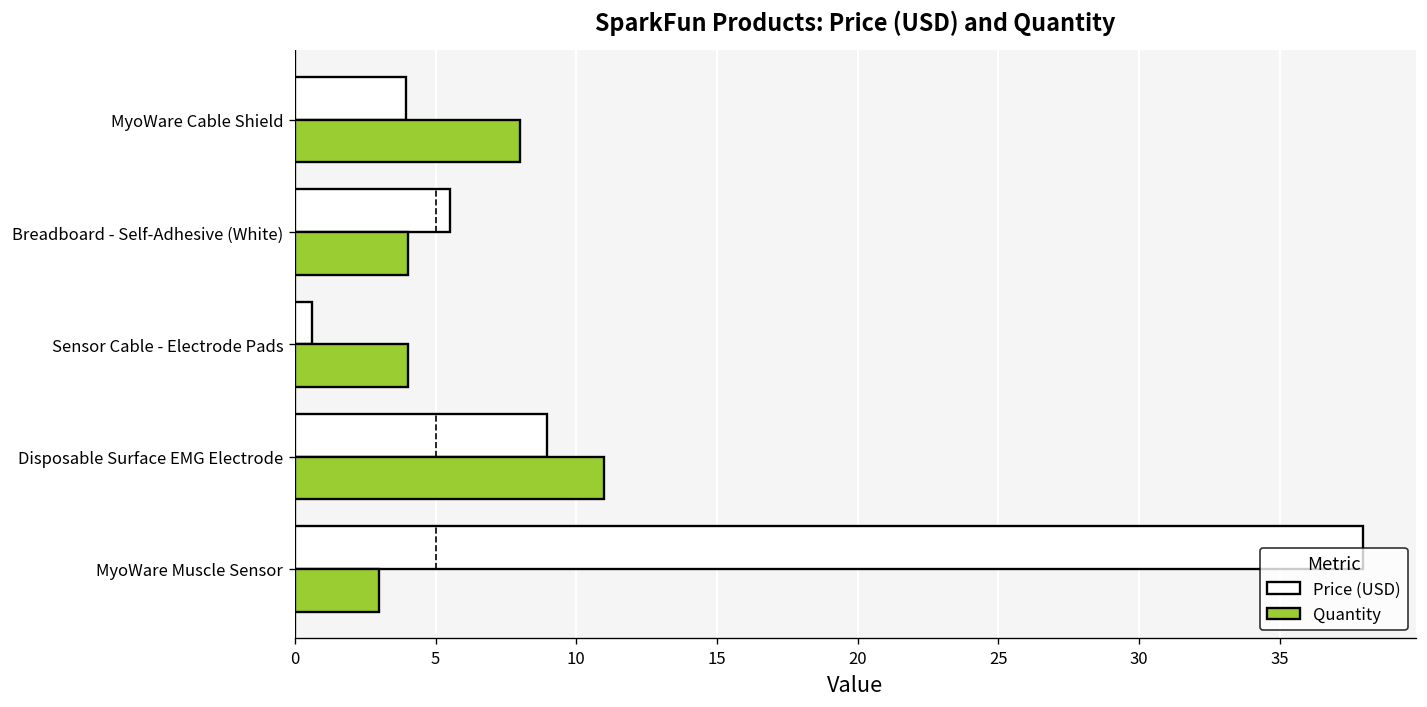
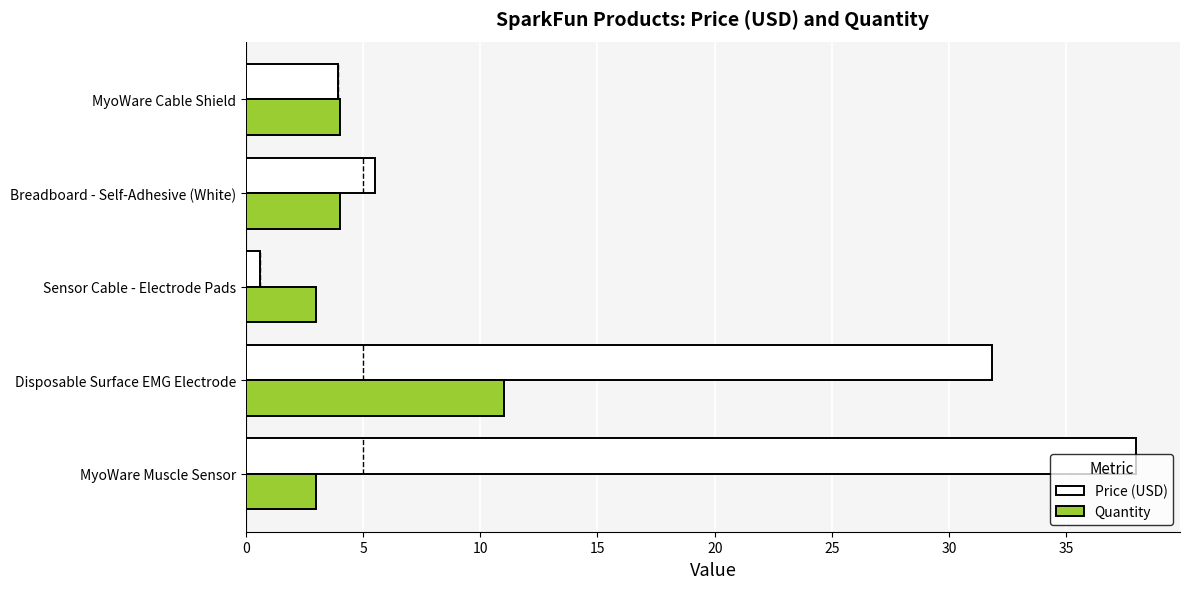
  {
    "Price (USD)": {
      "MyoWare Cable Shield": 4.0,
      "Breadboard - Self-Adhesive (White)": 5.5,
      "Sensor Cable - Electrode Pads": 0.6,
-     "Disposable Surface EMG Electrode": 9.0
+     "Disposable Surface EMG Electrode": 31.8
    },
    "Quantity": {
-     "MyoWare Cable Shield": 8,
+     "MyoWare Cable Shield": 4,
      "Breadboard - Self-Adhesive (White)": 4,
-     "Sensor Cable - Electrode Pads": 4,
+     "Sensor Cable - Electrode Pads": 3,
      "Disposable Surface EMG Electrode": 11,
      "MyoWare Muscle Sensor": 3
    }
  }
